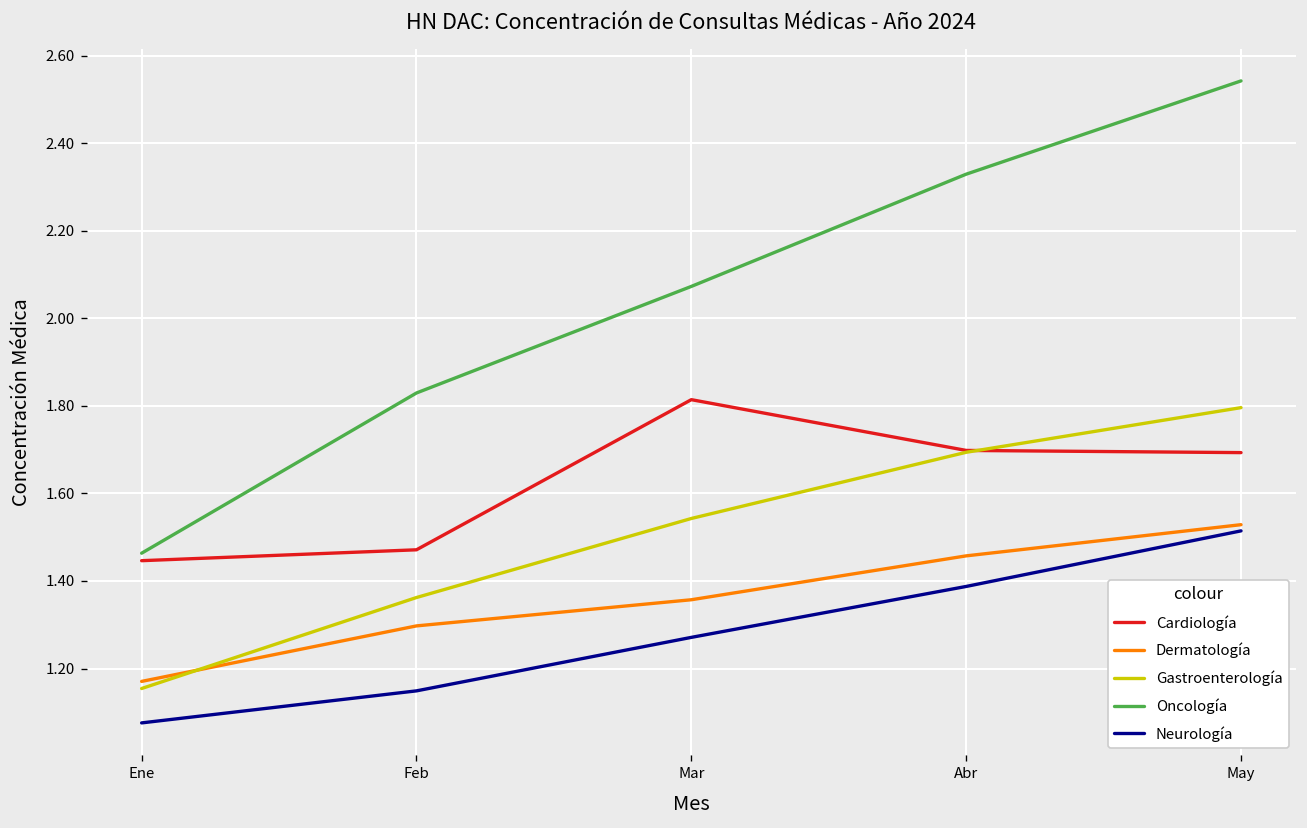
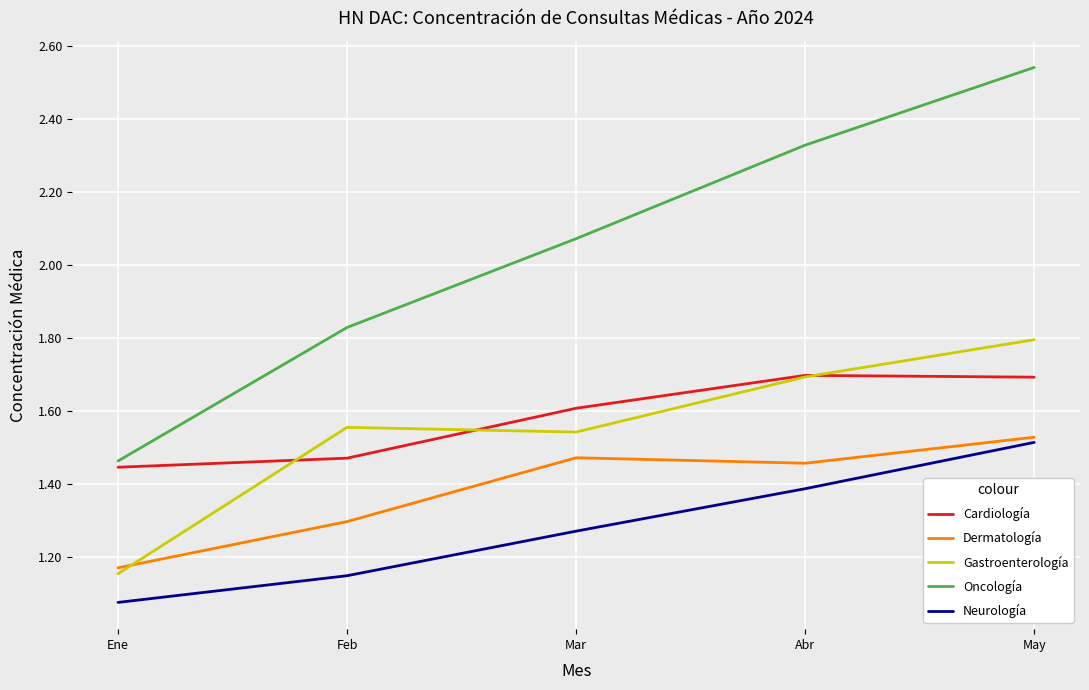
  {
    "Cardiología": {
      "Ene": 1.45,
      "Feb": 1.47,
-     "Mar": 1.81,
+     "Mar": 1.61,
      "May": 1.69
    },
    "Dermatología": {
      "Ene": 1.17,
      "Feb": 1.30,
-     "Mar": 1.36,
+     "Mar": 1.47,
      "Abr": 1.46,
      "May": 1.53
    },
    "Gastroenterología": {
      "Ene": 1.15,
-     "Feb": 1.36,
+     "Feb": 1.56,
      "Mar": 1.54,
      "May": 1.80
    },
    "Oncología": {
      "Ene": 1.46,
      "Feb": 1.83,
      "Mar": 2.07,
      "Abr": 2.33,
      "May": 2.54
    },
    "Neurología": {
      "Ene": 1.08,
      "Feb": 1.15,
      "Mar": 1.27,
      "Abr": 1.39,
      "May": 1.51
    }
  }
